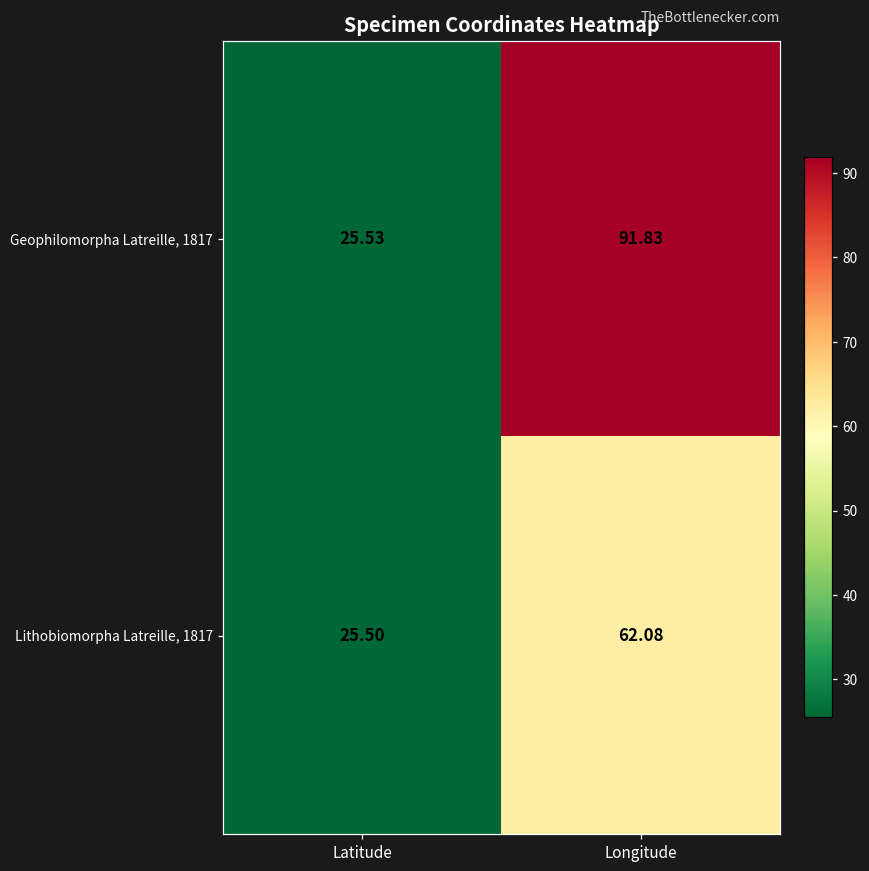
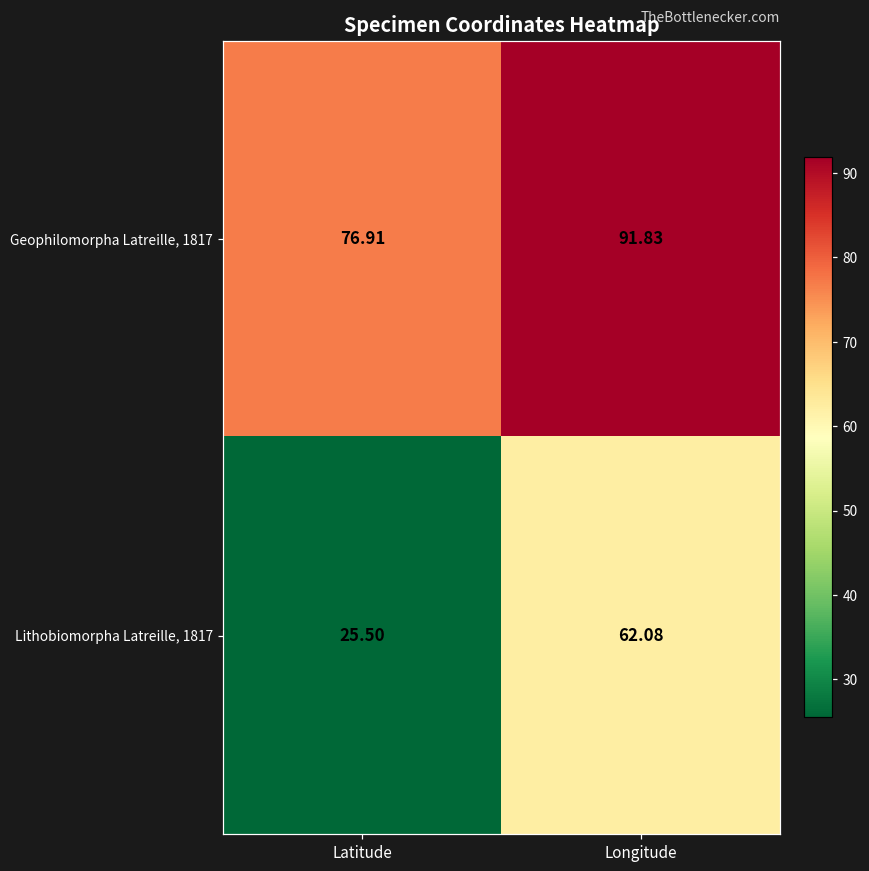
  {
    "Geophilomorpha Latreille, 1817": {
-     "Latitude": 25.53,
+     "Latitude": 76.91,
      "Longitude": 91.83
    },
    "Lithobiomorpha Latreille, 1817": {
      "Latitude": 25.50,
      "Longitude": 62.08
    }
  }
